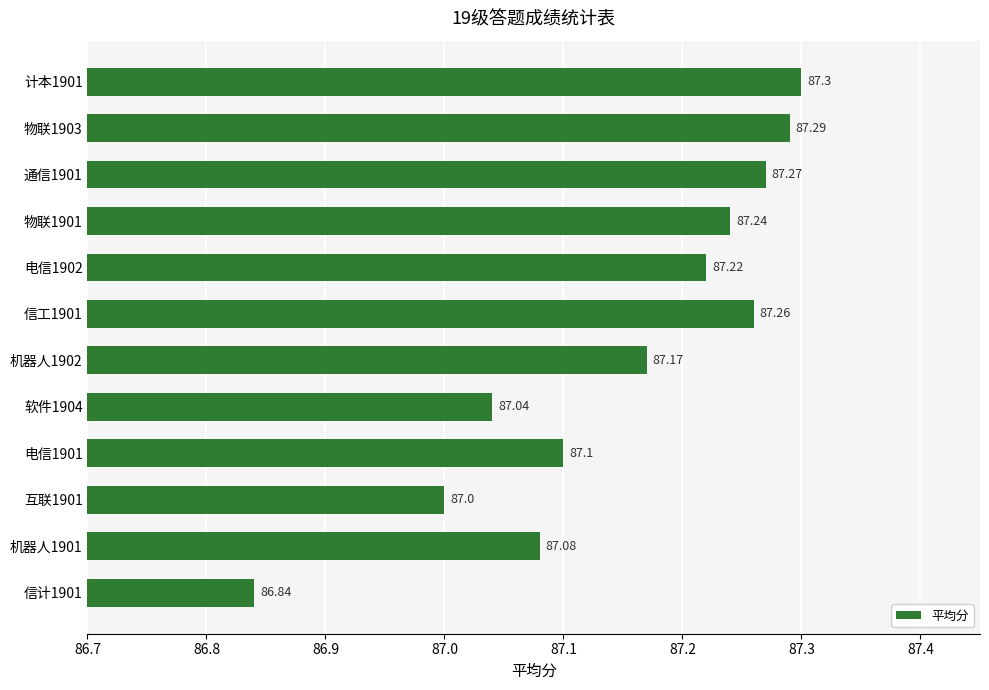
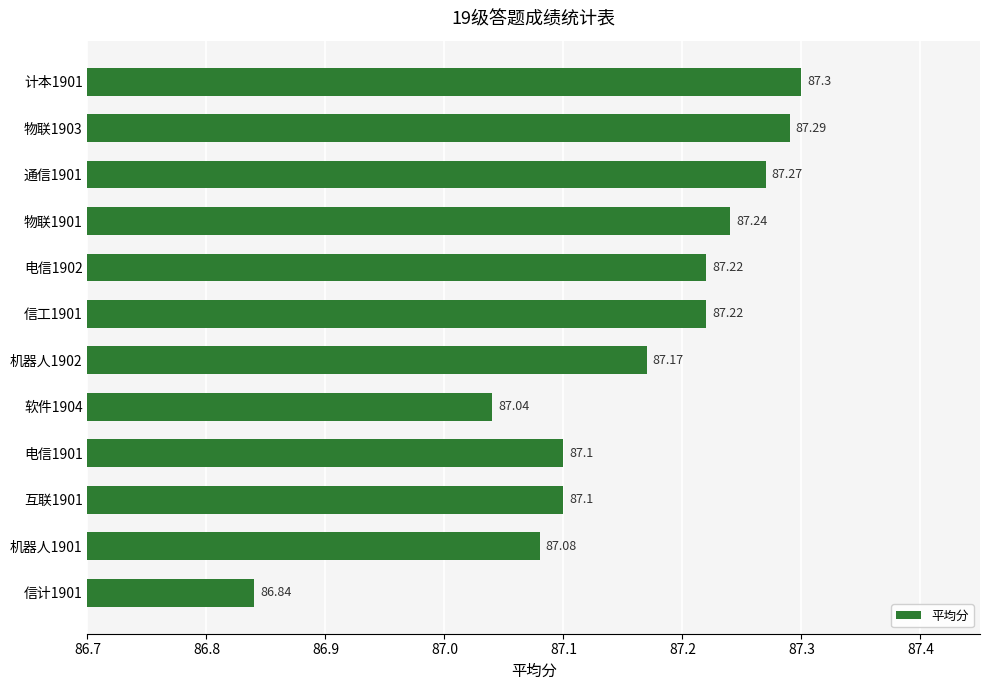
  {
    "计本1901": 87.3,
    "物联1903": 87.29,
    "通信1901": 87.27,
    "物联1901": 87.24,
    "电信1902": 87.22,
-   "信工1901": 87.26,
+   "信工1901": 87.22,
    "机器人1902": 87.17,
    "软件1904": 87.04,
    "电信1901": 87.1,
-   "互联1901": 87.0,
+   "互联1901": 87.1,
    "机器人1901": 87.08,
    "信计1901": 86.84
  }
